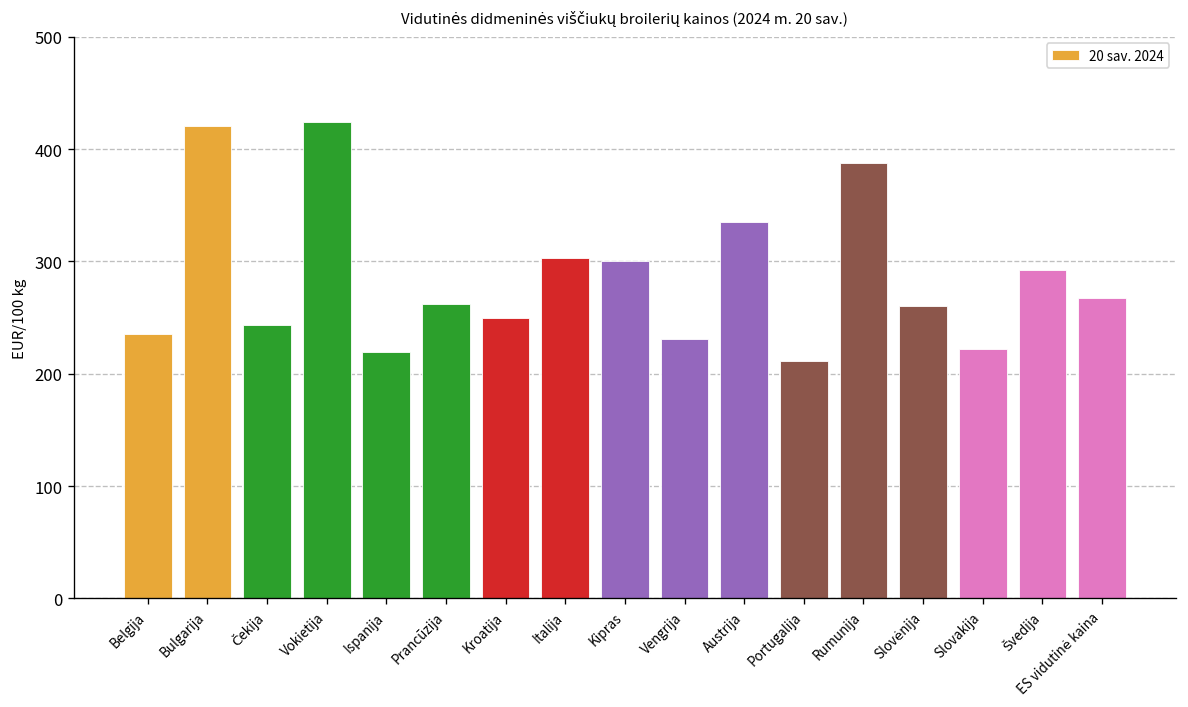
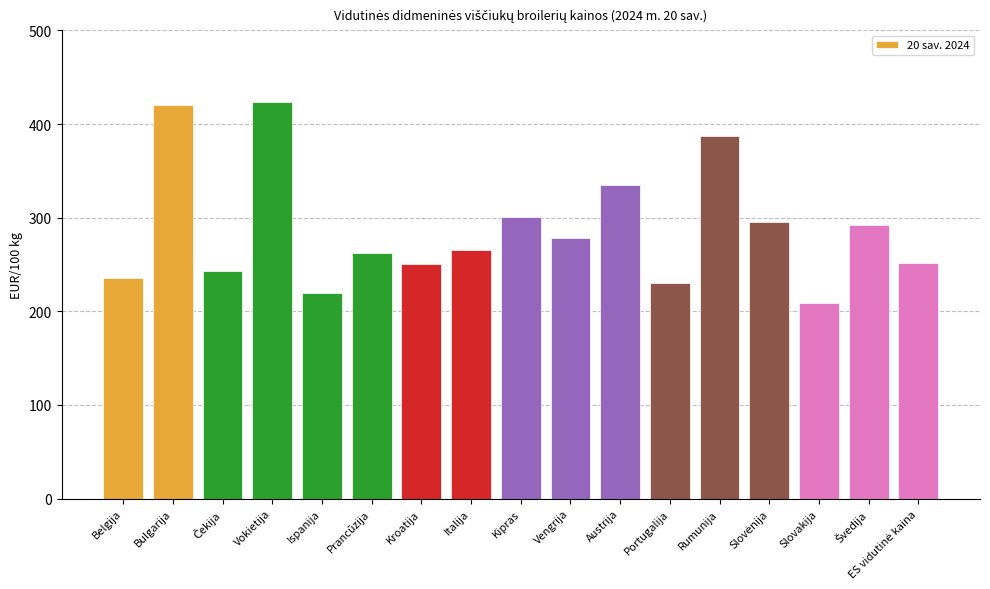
  {
    "Belgija": 240,
    "Bulgarija": 420,
    "Čekija": 240,
    "Vokietija": 420,
    "Ispanija": 220,
    "Prancūzija": 260,
    "Kroatija": 250,
-   "Italija": 300,
+   "Italija": 270,
    "Kipras": 300,
-   "Vengrija": 230,
+   "Vengrija": 280,
    "Austrija": 340,
-   "Portugalija": 210,
+   "Portugalija": 230,
    "Rumunija": 390,
-   "Slovėnija": 260,
-   "Slovakija": 220,
+   "Slovėnija": 290,
+   "Slovakija": 210,
    "Švedija": 290,
-   "ES vidutinė kaina": 270
+   "ES vidutinė kaina": 250
  }
